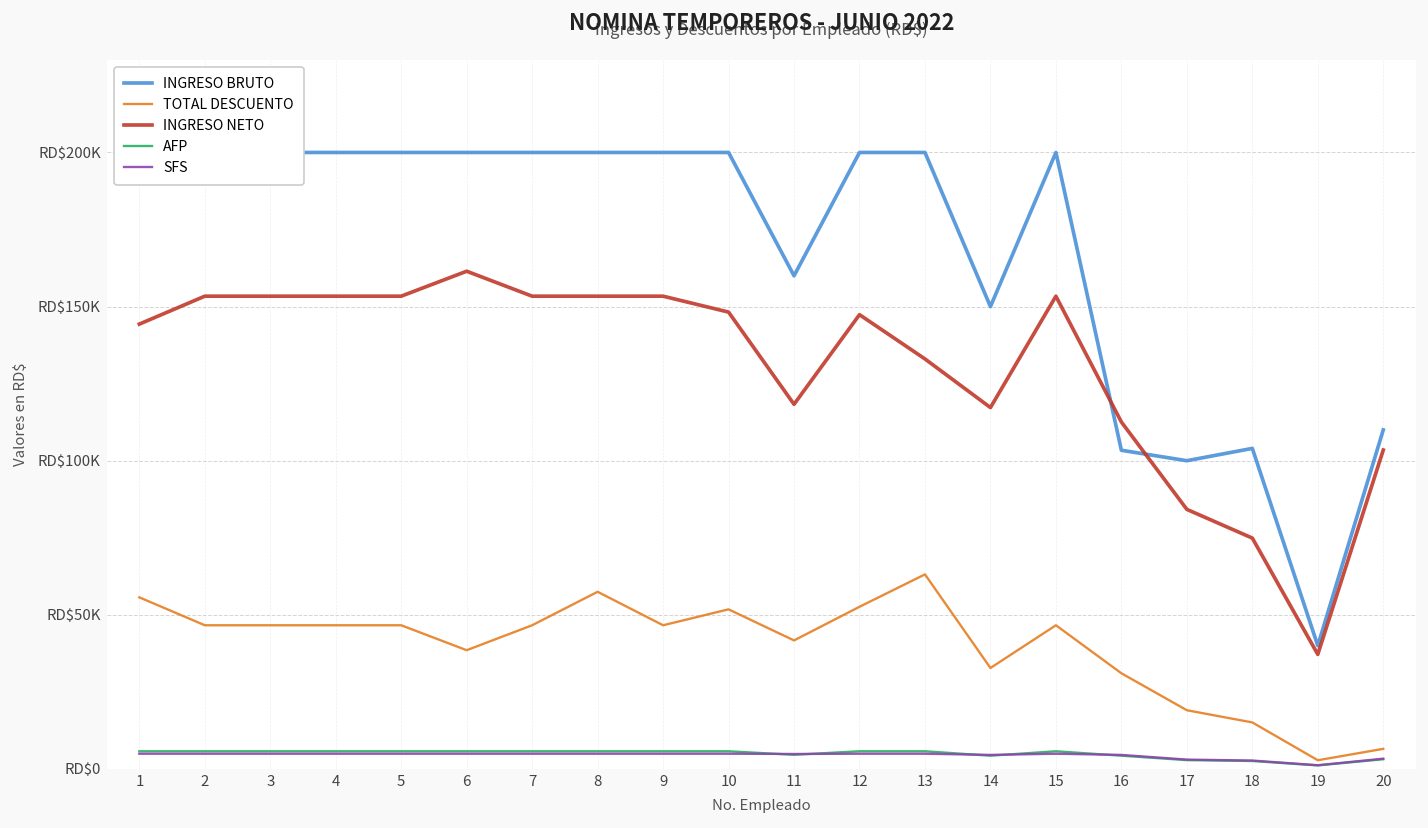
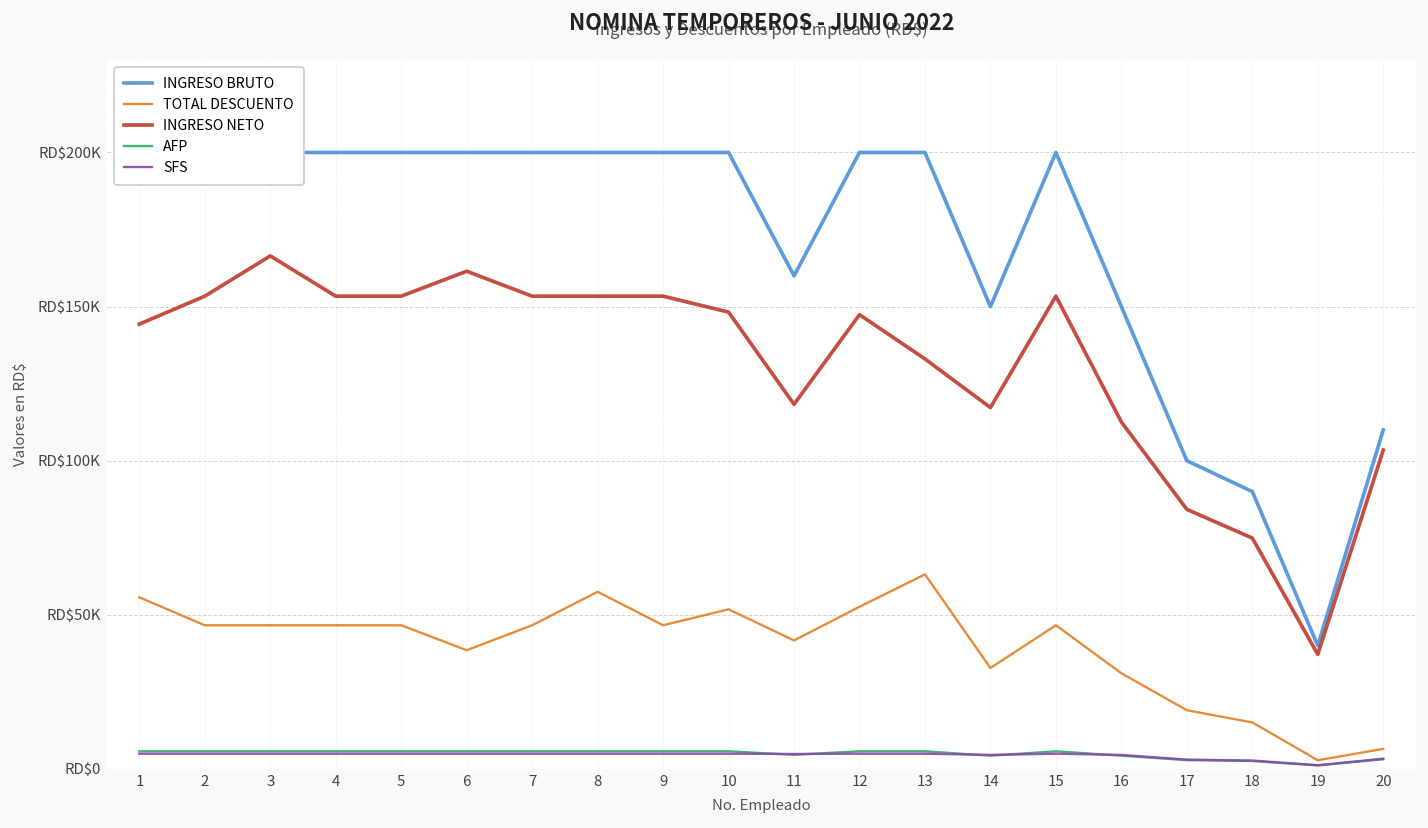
  {
    "INGRESO BRUTO": {
      "4": "RD$200000",
      "5": "RD$200000",
      "6": "RD$200000",
      "7": "RD$200000",
      "8": "RD$200000",
      "9": "RD$200000",
      "10": "RD$200000",
      "11": "RD$160000",
      "12": "RD$200000",
      "13": "RD$200000",
      "14": "RD$150000",
      "15": "RD$200000",
-     "16": "RD$103000",
+     "16": "RD$150000",
      "17": "RD$100000",
-     "18": "RD$104000",
+     "18": "RD$90000",
      "19": "RD$40000",
      "20": "RD$110000"
    },
    "TOTAL DESCUENTO": {
      "1": "RD$56000",
      "2": "RD$47000",
      "3": "RD$47000",
      "4": "RD$47000",
      "5": "RD$47000",
      "6": "RD$39000",
      "7": "RD$47000",
      "8": "RD$57000",
      "9": "RD$47000",
      "10": "RD$52000",
      "11": "RD$42000",
      "12": "RD$53000",
      "13": "RD$63000",
      "14": "RD$33000",
      "15": "RD$47000",
      "16": "RD$31000",
      "17": "RD$19000",
      "18": "RD$15000",
      "19": "RD$3000",
      "20": "RD$7000"
    },
    "INGRESO NETO": {
      "1": "RD$144000",
      "2": "RD$153000",
-     "3": "RD$153000",
+     "3": "RD$166000",
      "4": "RD$153000",
      "5": "RD$153000",
      "6": "RD$161000",
      "7": "RD$153000",
      "8": "RD$153000",
      "9": "RD$153000",
      "10": "RD$148000",
      "11": "RD$118000",
      "12": "RD$147000",
      "13": "RD$133000",
      "14": "RD$117000",
      "15": "RD$153000",
      "16": "RD$113000",
      "17": "RD$84000",
      "18": "RD$75000",
      "19": "RD$37000",
      "20": "RD$103000"
    }
  }
